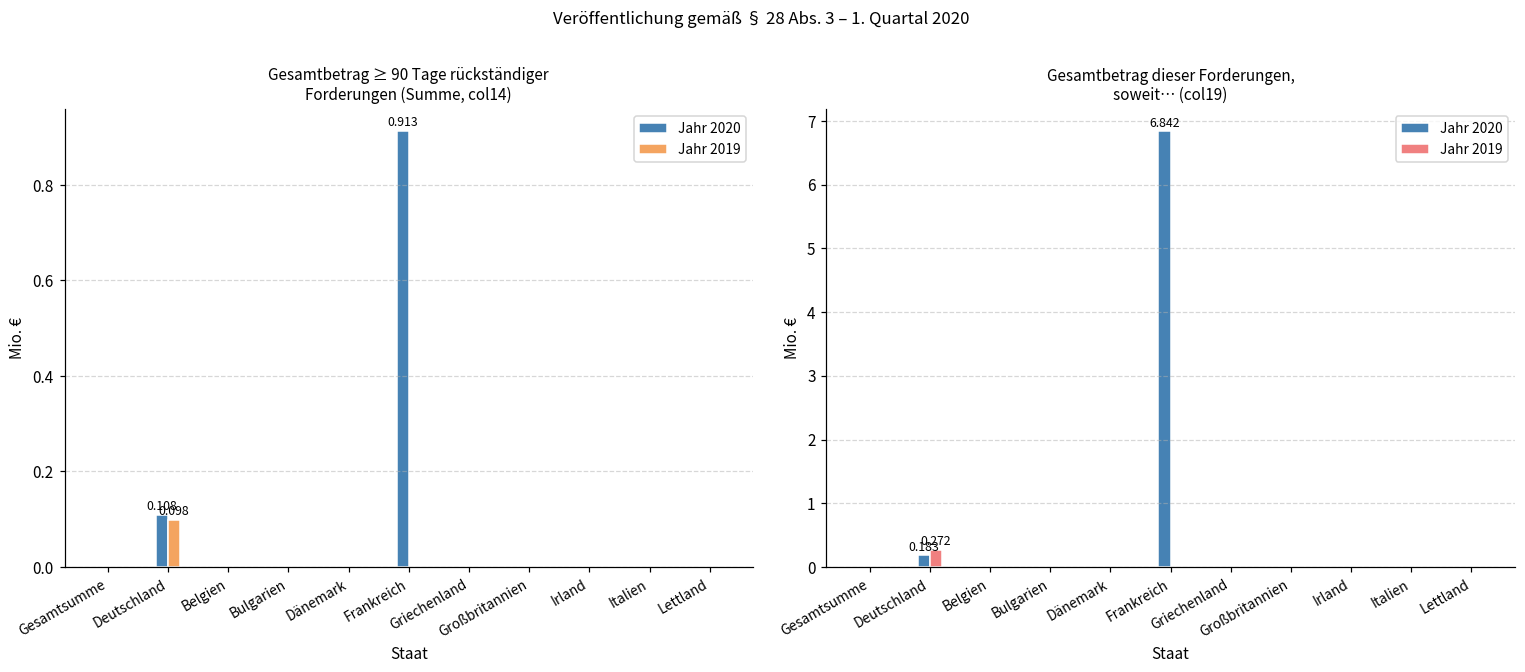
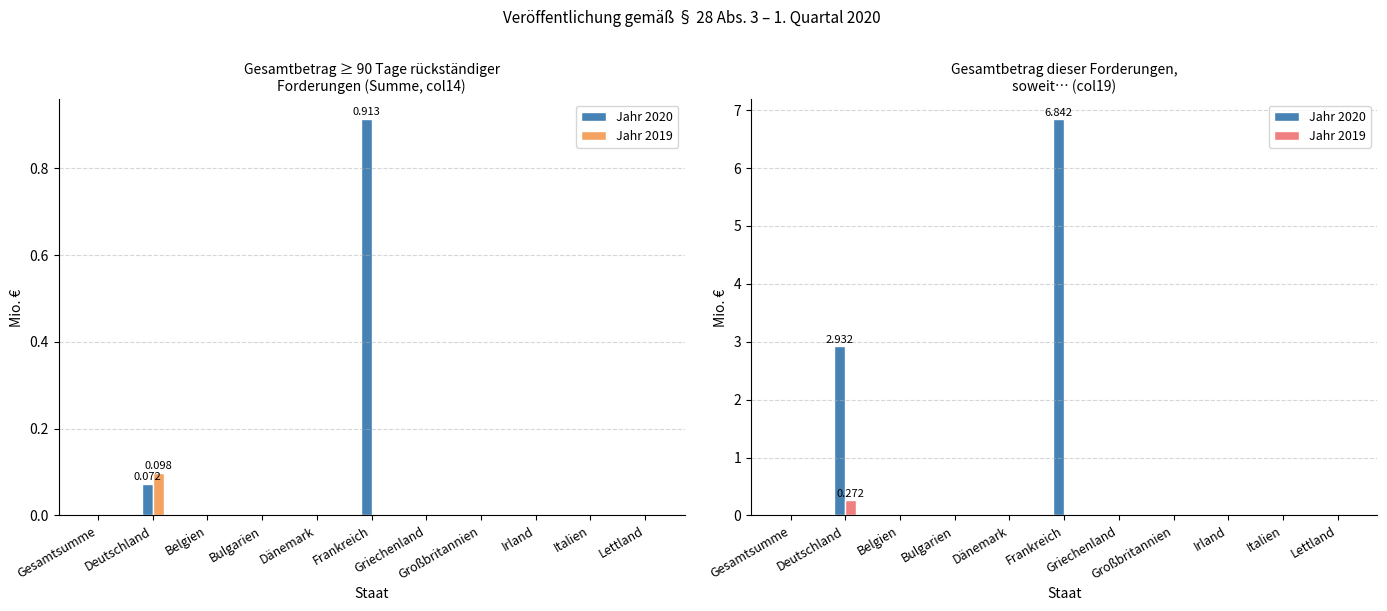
  {
    "Gesamtbetrag ≥ 90 Tage rückständiger Forderungen (Summe, col14)": {
      "Jahr 2020": {
-       "Deutschland": 0.108,
+       "Deutschland": 0.072,
        "Frankreich": 0.913
      }
    },
    "Gesamtbetrag dieser Forderungen, soweit… (col19)": {
      "Jahr 2020": {
-       "Deutschland": 0.183,
+       "Deutschland": 2.932,
        "Frankreich": 6.842
      },
      "Jahr 2019": {
        "Gesamtsumme": 0.0,
        "Belgien": 0.0,
        "Bulgarien": 0.0,
        "Dänemark": 0.0,
        "Frankreich": 0.0,
        "Griechenland": 0.0,
        "Großbritannien": 0.0,
        "Irland": 0.0,
        "Italien": 0.0,
        "Lettland": 0.0
      }
    }
  }
